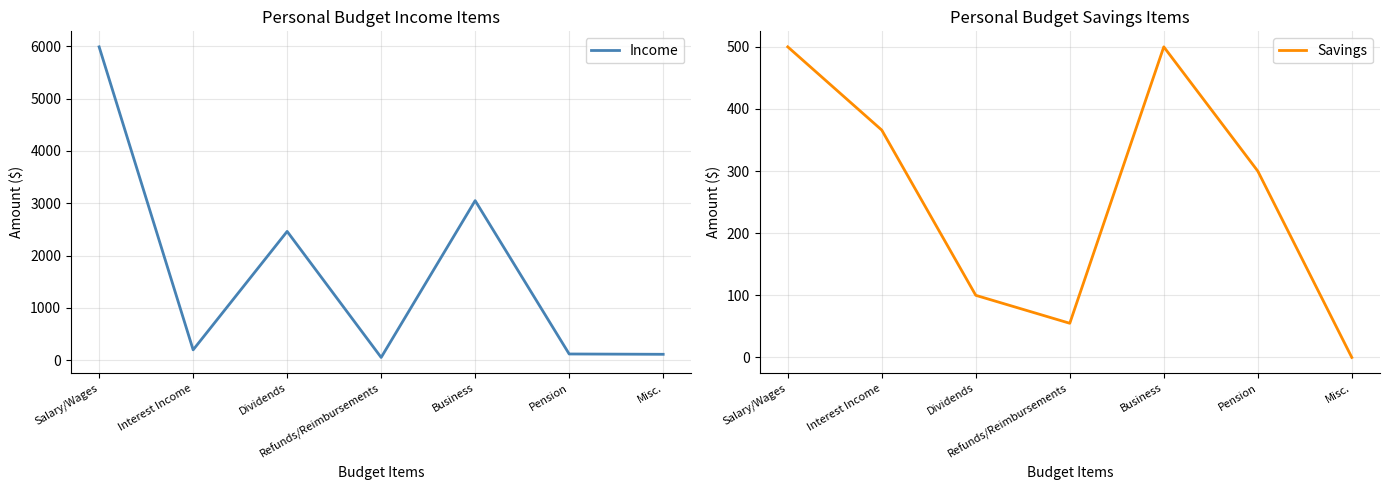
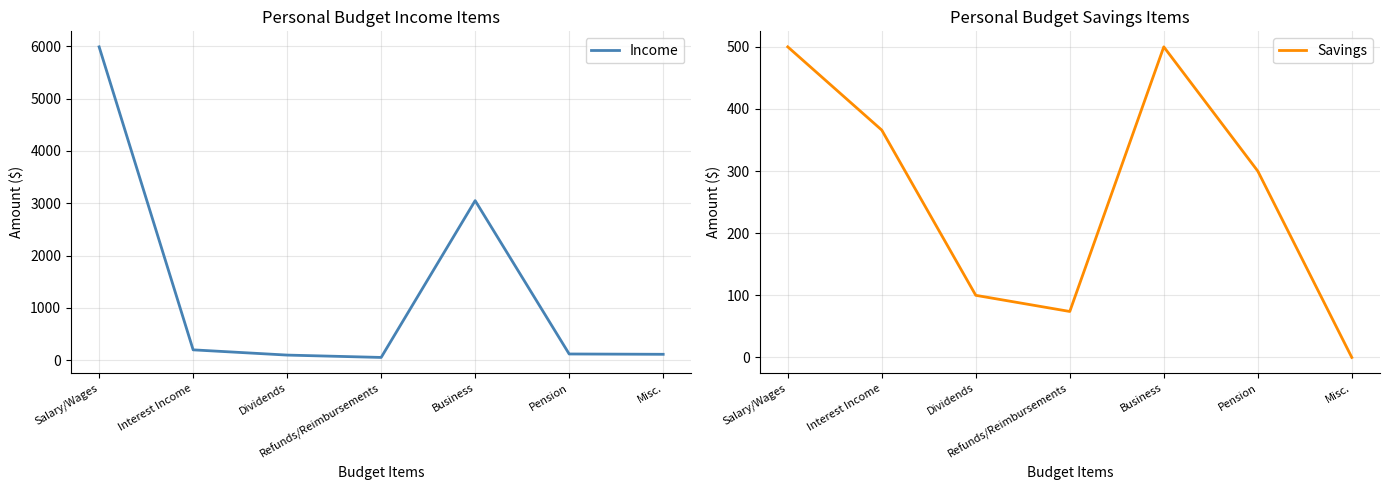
  {
    "Personal Budget Income Items": {
      "Salary/Wages": 6000,
      "Interest Income": 200,
-     "Dividends": 2500,
+     "Dividends": 100,
      "Refunds/Reimbursements": 100,
      "Business": 3100,
      "Pension": 100,
      "Misc.": 100
    },
    "Personal Budget Savings Items": {
      "Salary/Wages": 500,
      "Interest Income": 370,
      "Dividends": 100,
-     "Refunds/Reimbursements": 60,
+     "Refunds/Reimbursements": 70,
      "Business": 500,
      "Pension": 300,
      "Misc.": 0
    }
  }
